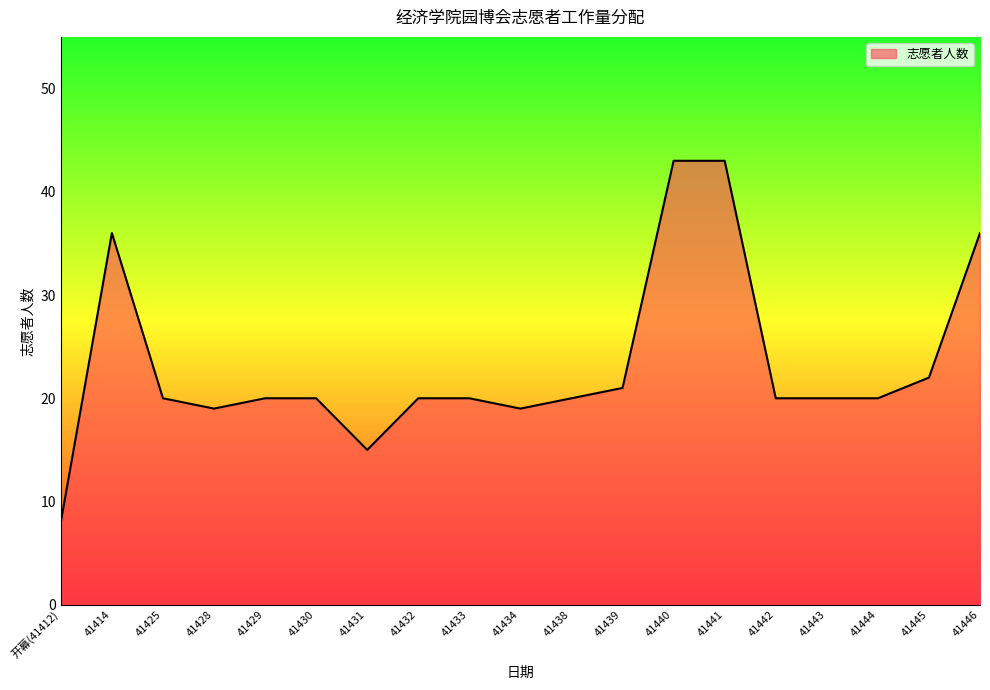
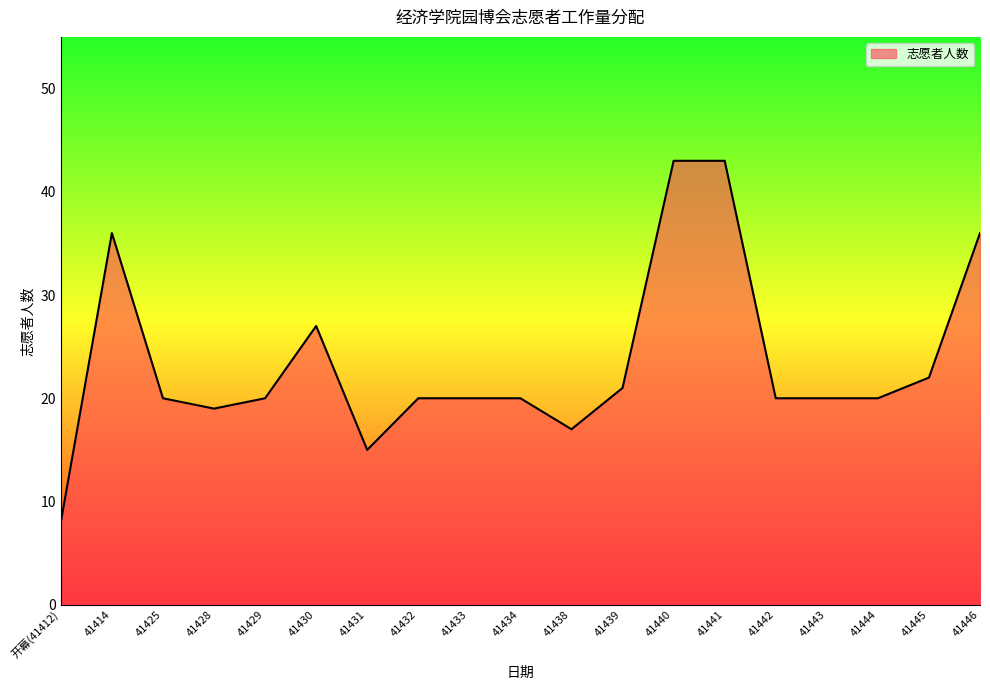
  {
    "开幕(41412)": 8,
    "41414": 36,
    "41425": 20,
    "41428": 19,
    "41429": 20,
-   "41430": 20,
+   "41430": 27,
    "41431": 15,
    "41432": 20,
    "41433": 20,
-   "41434": 19,
-   "41438": 20,
+   "41434": 20,
+   "41438": 17,
    "41439": 21,
    "41440": 43,
    "41441": 43,
    "41442": 20,
    "41443": 20,
    "41444": 20,
    "41445": 22,
    "41446": 36
  }
